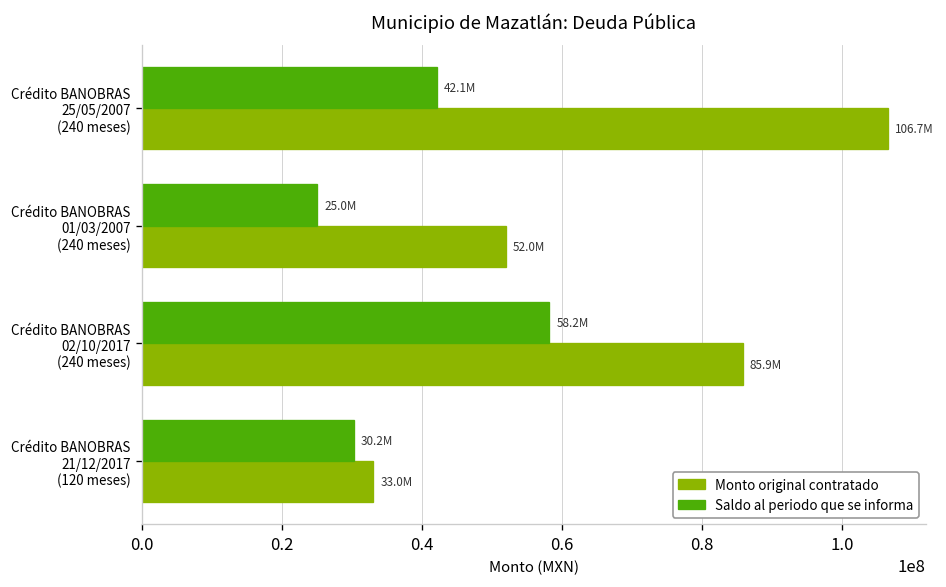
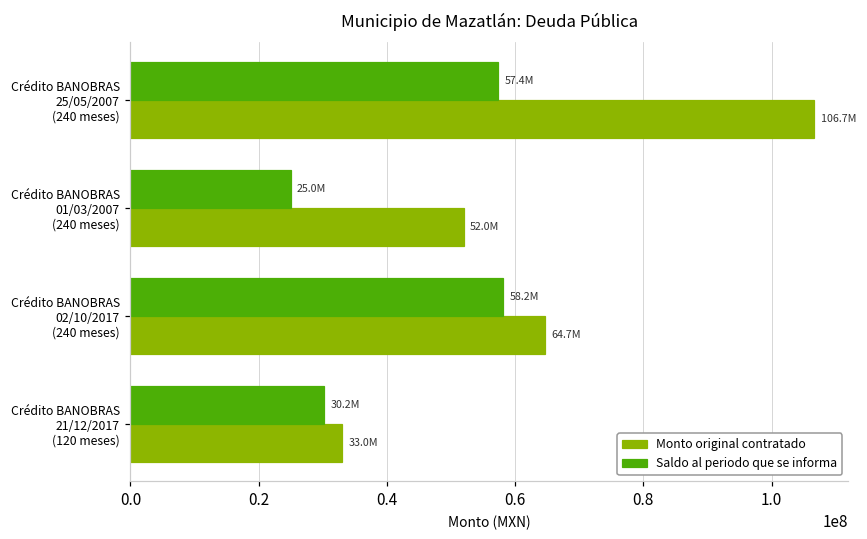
  {
    "Monto original contratado": {
      "Crédito BANOBRAS 25/05/2007 (240 meses)": "106.7M",
      "Crédito BANOBRAS 01/03/2007 (240 meses)": "52.0M",
-     "Crédito BANOBRAS 02/10/2017 (240 meses)": "85.9M",
+     "Crédito BANOBRAS 02/10/2017 (240 meses)": "64.7M",
      "Crédito BANOBRAS 21/12/2017 (120 meses)": "33.0M"
    },
    "Saldo al periodo que se informa": {
-     "Crédito BANOBRAS 25/05/2007 (240 meses)": "42.1M",
+     "Crédito BANOBRAS 25/05/2007 (240 meses)": "57.4M",
      "Crédito BANOBRAS 01/03/2007 (240 meses)": "25.0M",
      "Crédito BANOBRAS 02/10/2017 (240 meses)": "58.2M",
      "Crédito BANOBRAS 21/12/2017 (120 meses)": "30.2M"
    }
  }
